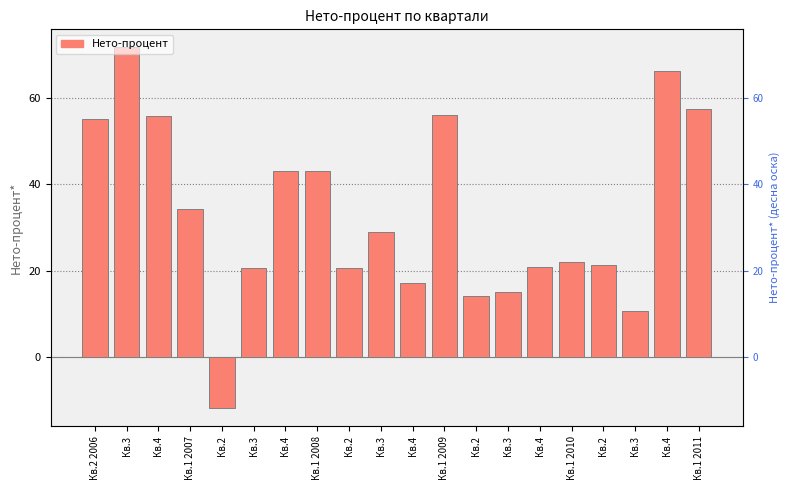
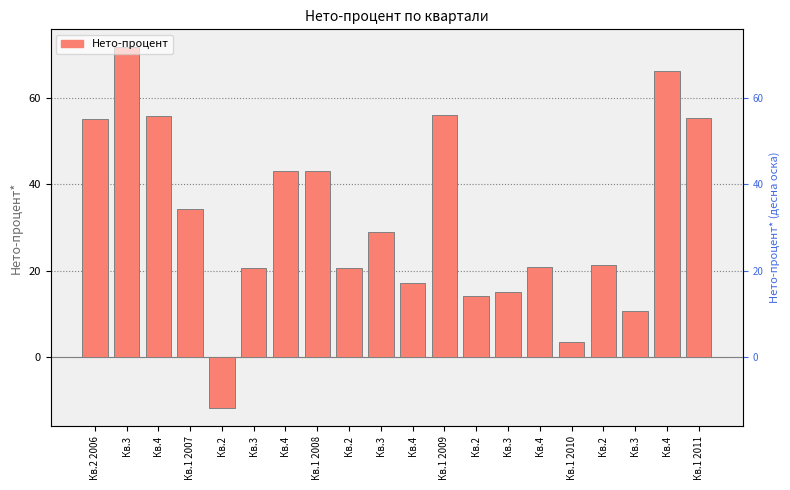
  {
    "Кв.2 2006": 55,
    "Кв.1 2007": 34,
    "Кв.1 2008": 43,
    "Кв.1 2009": 56,
-   "Кв.1 2010": 22,
-   "Кв.1 2011": 57
+   "Кв.1 2010": 3,
+   "Кв.1 2011": 55
  }
